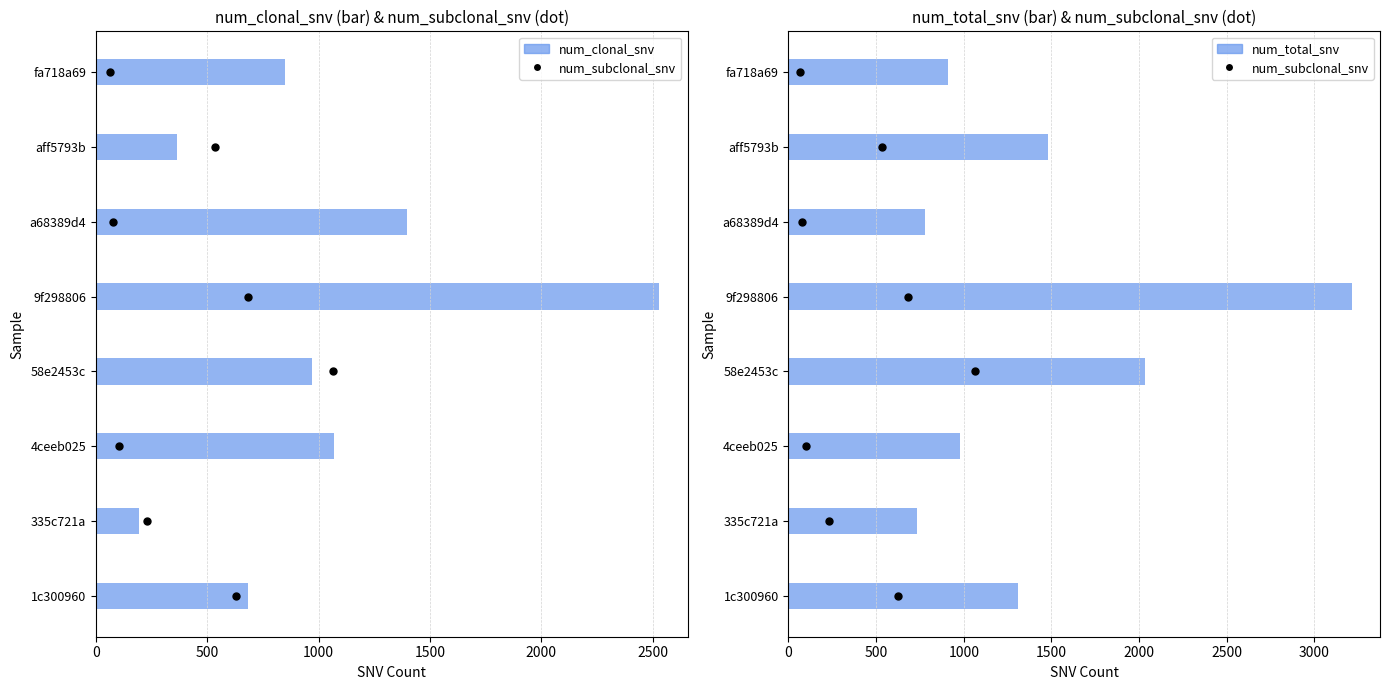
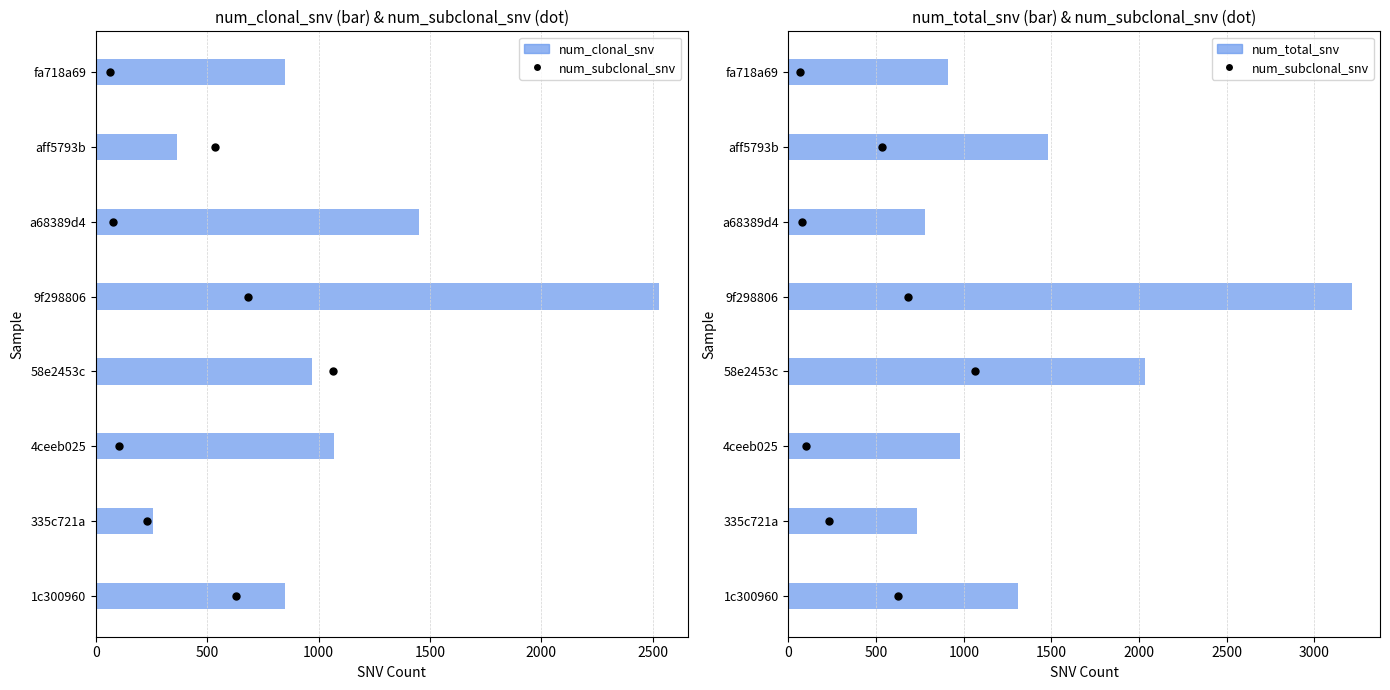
  {
    "num_clonal_snv (bar) & num_subclonal_snv (dot)": {
      "num_clonal_snv": {
        "fa718a69": 850,
        "aff5793b": 370,
-       "a68389d4": 1400,
+       "a68389d4": 1450,
        "9f298806": 2530,
        "58e2453c": 970,
        "4ceeb025": 1070,
-       "335c721a": 190,
-       "1c300960": 680
+       "335c721a": 260,
+       "1c300960": 850
      }
    },
    "num_total_snv (bar) & num_subclonal_snv (dot)": {
      "num_total_snv": {
        "fa718a69": 910,
        "aff5793b": 1480,
        "a68389d4": 780,
        "9f298806": 3210,
        "58e2453c": 2030,
        "4ceeb025": 980,
        "335c721a": 740,
        "1c300960": 1310
      }
    }
  }
